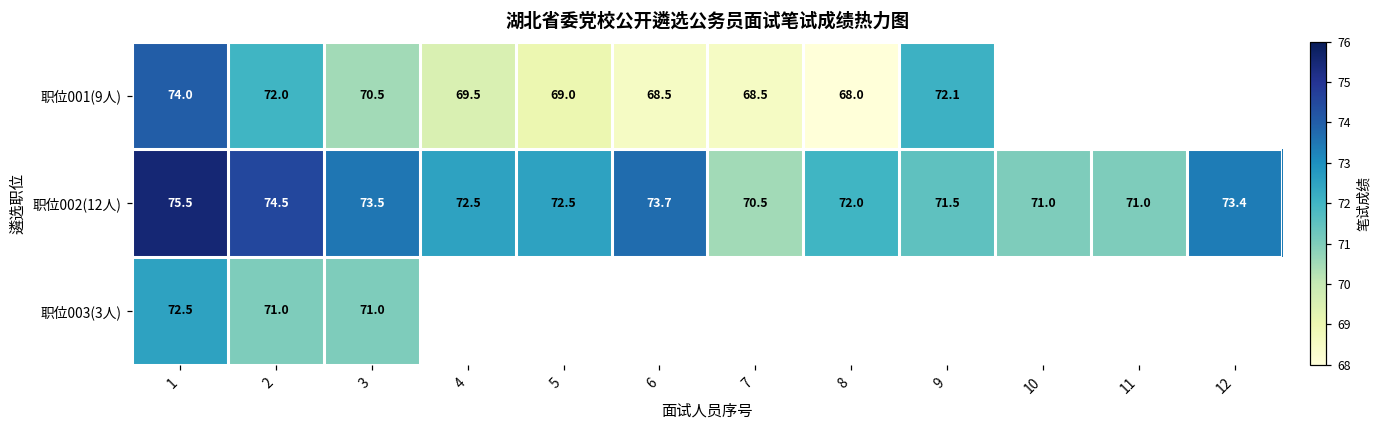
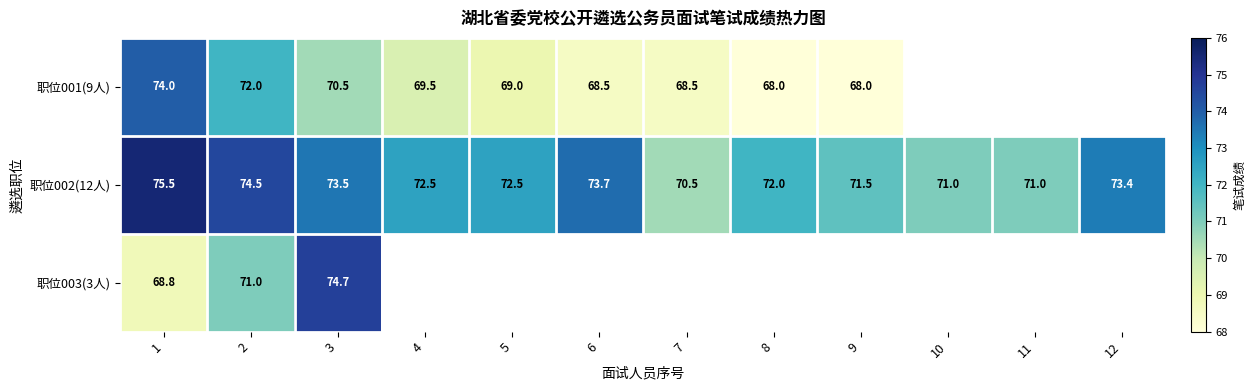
  {
    "职位001(9人)": {
      "1": 74.0,
      "2": 72.0,
      "3": 70.5,
      "4": 69.5,
      "5": 69.0,
      "6": 68.5,
      "7": 68.5,
      "8": 68.0,
-     "9": 72.1
+     "9": 68.0
    },
    "职位002(12人)": {
      "1": 75.5,
      "2": 74.5,
      "3": 73.5,
      "4": 72.5,
      "5": 72.5,
      "6": 73.7,
      "7": 70.5,
      "8": 72.0,
      "9": 71.5,
      "10": 71.0,
      "11": 71.0,
      "12": 73.4
    },
    "职位003(3人)": {
-     "1": 72.5,
+     "1": 68.8,
      "2": 71.0,
-     "3": 71.0
+     "3": 74.7
    }
  }
